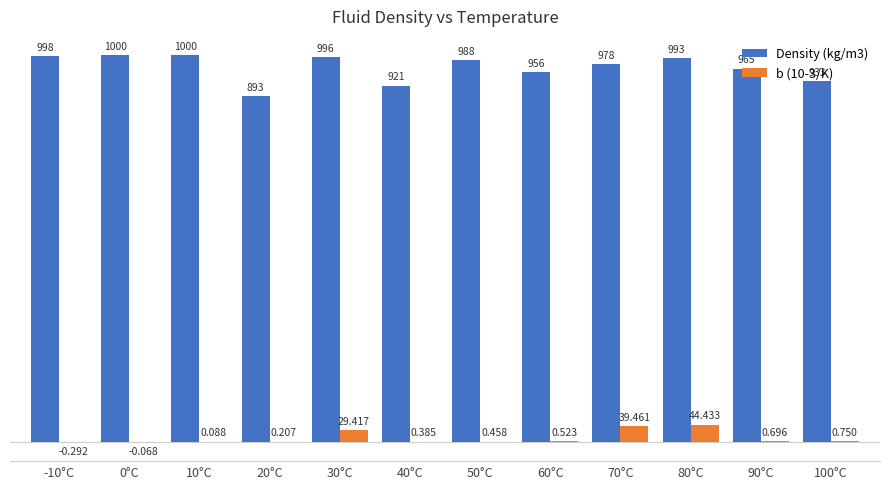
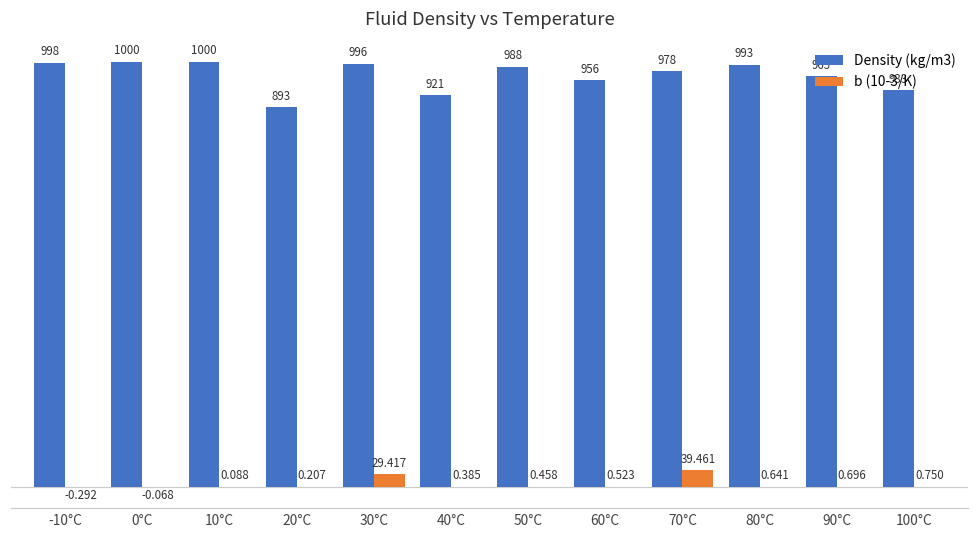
  {
    "Density (kg/m3)": {
      "-10°C": 998,
      "0°C": 1000,
      "10°C": 1000,
      "20°C": 893,
      "30°C": 996,
      "40°C": 921,
      "50°C": 988,
      "60°C": 956,
      "70°C": 978,
      "80°C": 993,
      "90°C": 965,
      "100°C": 933
    },
    "b (10-3/K)": {
      "-10°C": -0.292,
      "0°C": -0.068,
      "10°C": 0.088,
      "20°C": 0.207,
      "30°C": 29.417,
      "40°C": 0.385,
      "50°C": 0.458,
      "60°C": 0.523,
      "70°C": 39.461,
-     "80°C": 44.433,
+     "80°C": 0.641,
      "90°C": 0.696,
      "100°C": 0.750
    }
  }
